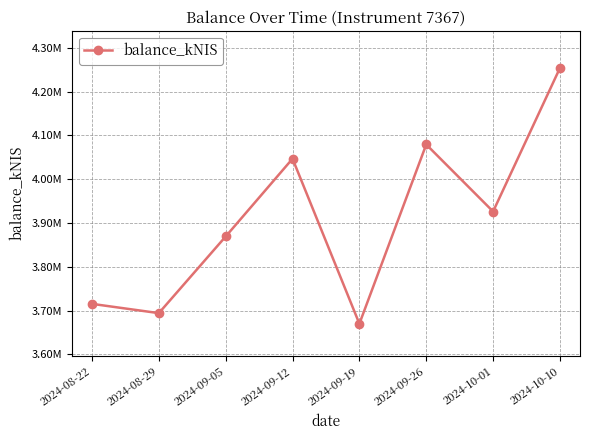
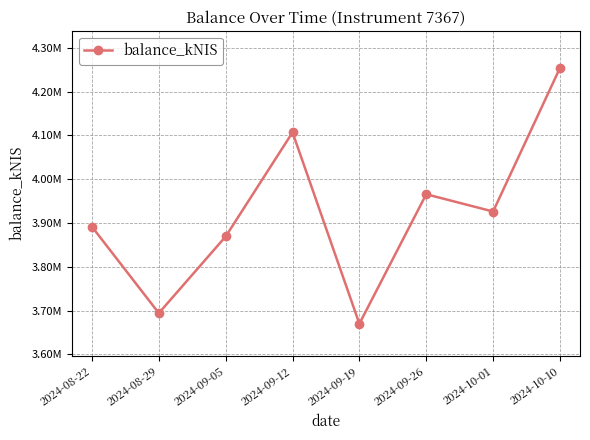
  {
-   "2024-08-22": 3720000,
+   "2024-08-22": 3890000,
    "2024-08-29": 3690000,
    "2024-09-05": 3870000,
-   "2024-09-12": 4050000,
+   "2024-09-12": 4110000,
    "2024-09-19": 3670000,
-   "2024-09-26": 4080000,
+   "2024-09-26": 3970000,
    "2024-10-01": 3930000,
    "2024-10-10": 4250000
  }
